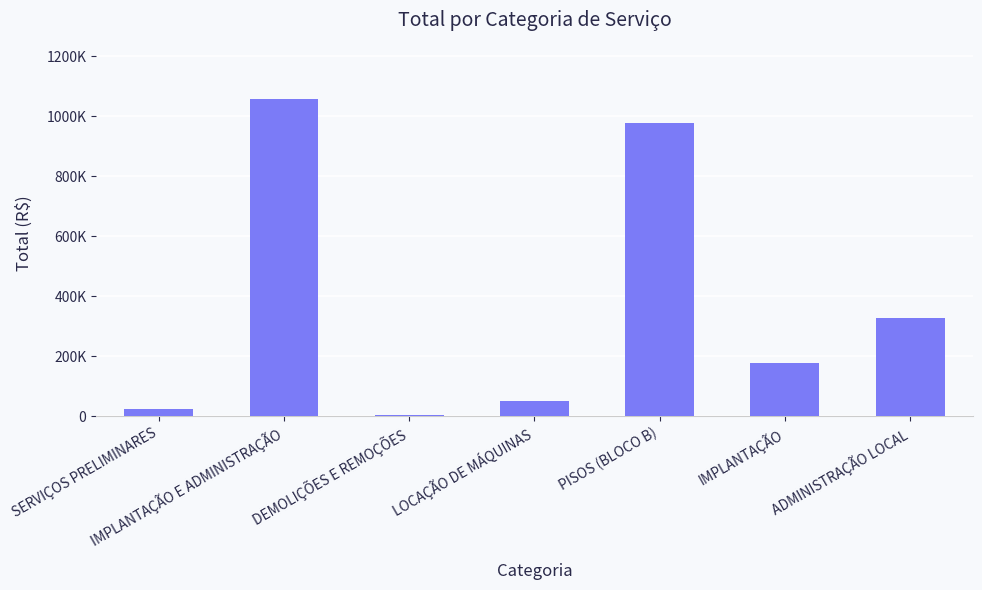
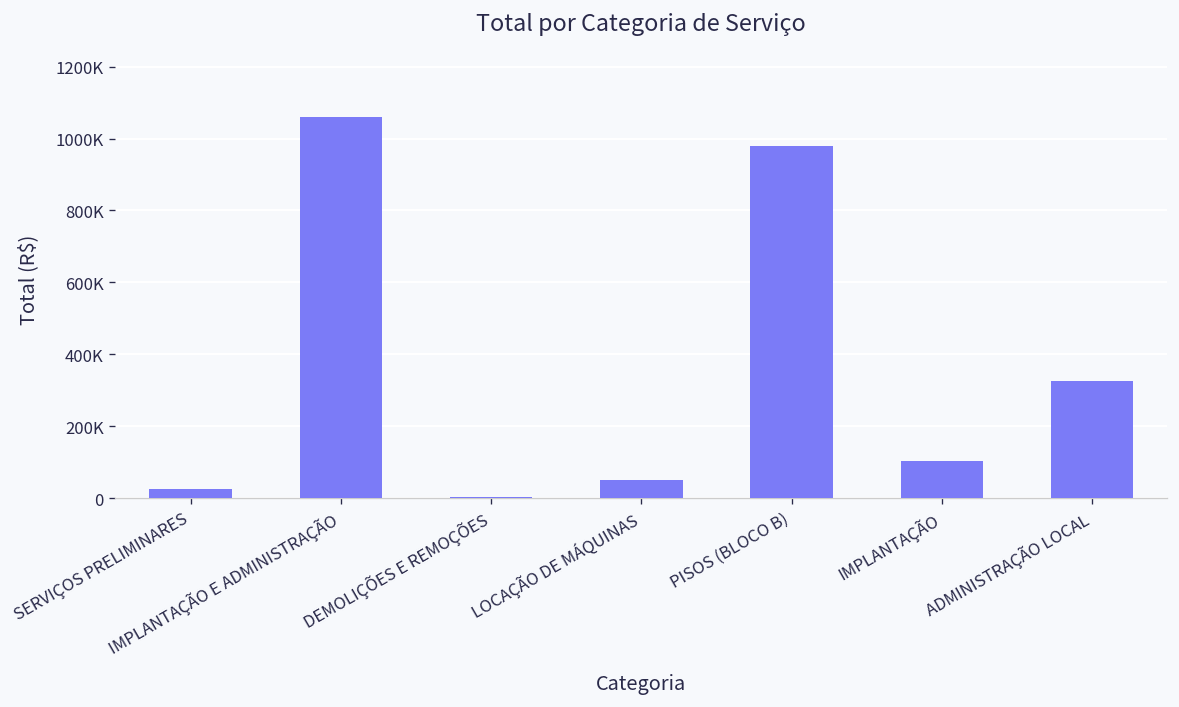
  {
    "SERVIÇOS PRELIMINARES": 20000,
    "IMPLANTAÇÃO E ADMINISTRAÇÃO": 1060000,
    "LOCAÇÃO DE MÁQUINAS": 50000,
    "PISOS (BLOCO B)": 980000,
-   "IMPLANTAÇÃO": 180000,
+   "IMPLANTAÇÃO": 100000,
    "ADMINISTRAÇÃO LOCAL": 330000
  }
